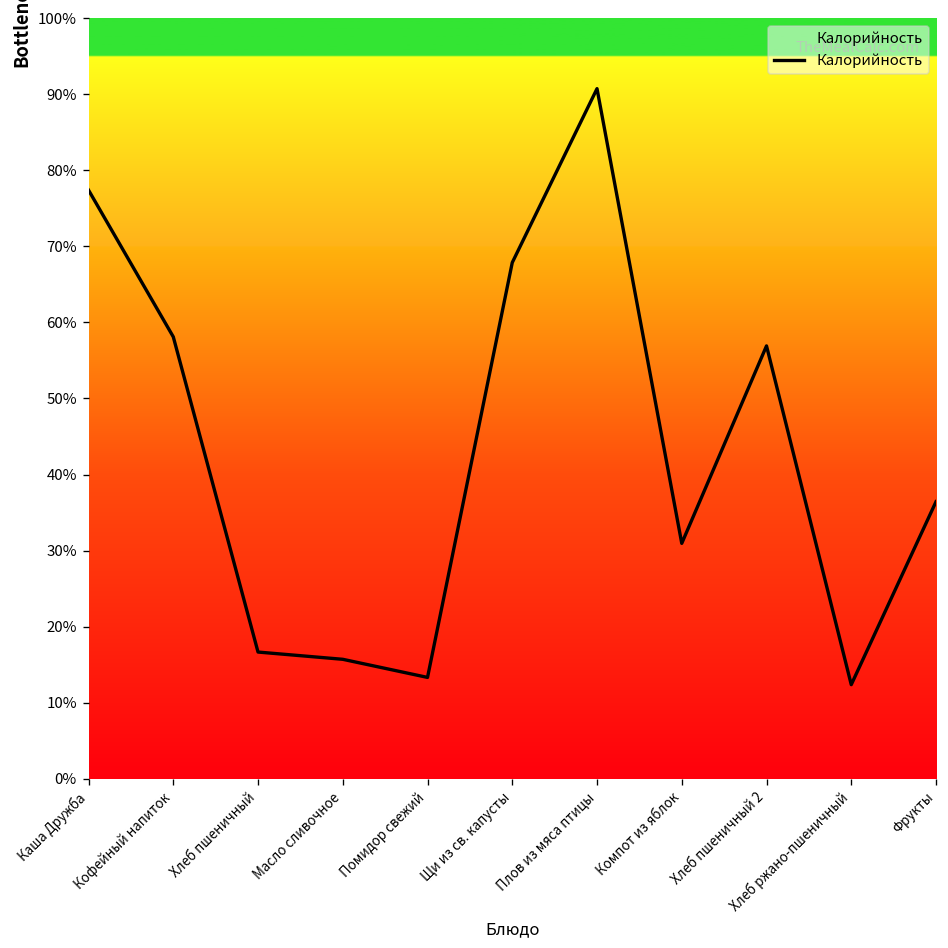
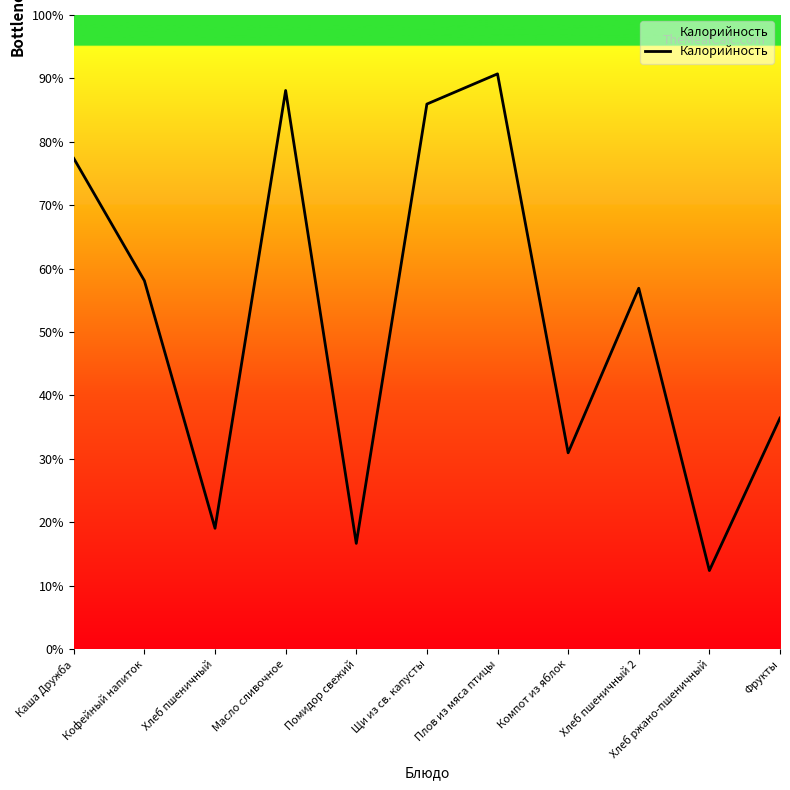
  {
    "Каша Дружба": "77%",
    "Кофейный напиток": "58%",
-   "Хлеб пшеничный": "17%",
-   "Масло сливочное": "16%",
-   "Помидор свежий": "13%",
-   "Щи из св. капусты": "68%",
+   "Хлеб пшеничный": "19%",
+   "Масло сливочное": "88%",
+   "Помидор свежий": "17%",
+   "Щи из св. капусты": "86%",
    "Плов из мяса птицы": "91%",
    "Компот из яблок": "31%",
    "Хлеб пшеничный 2": "57%",
    "Хлеб ржано-пшеничный": "12%",
    "Фрукты": "36%"
  }
